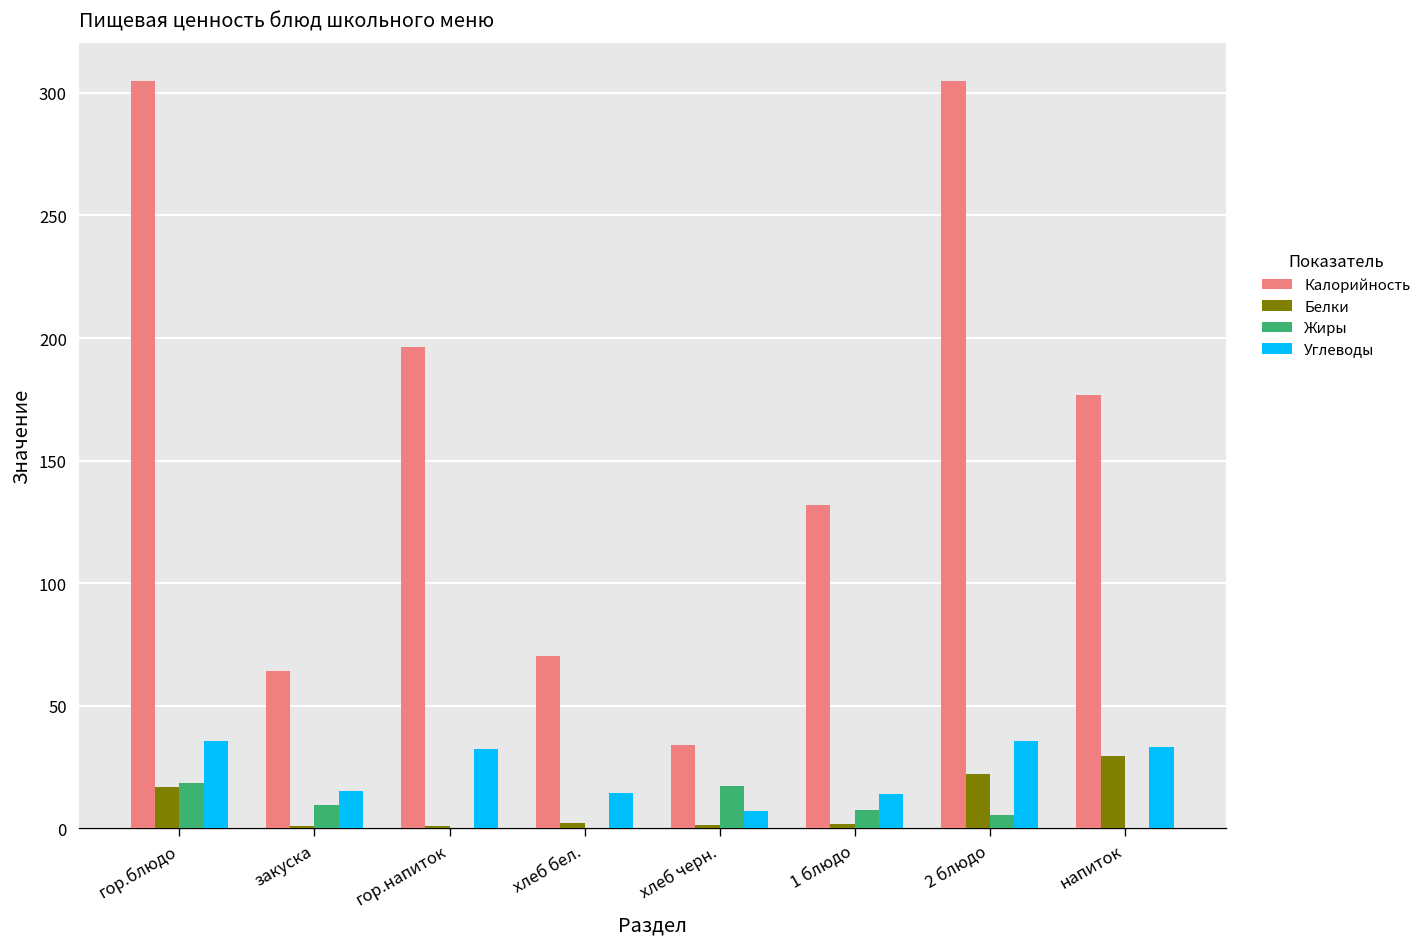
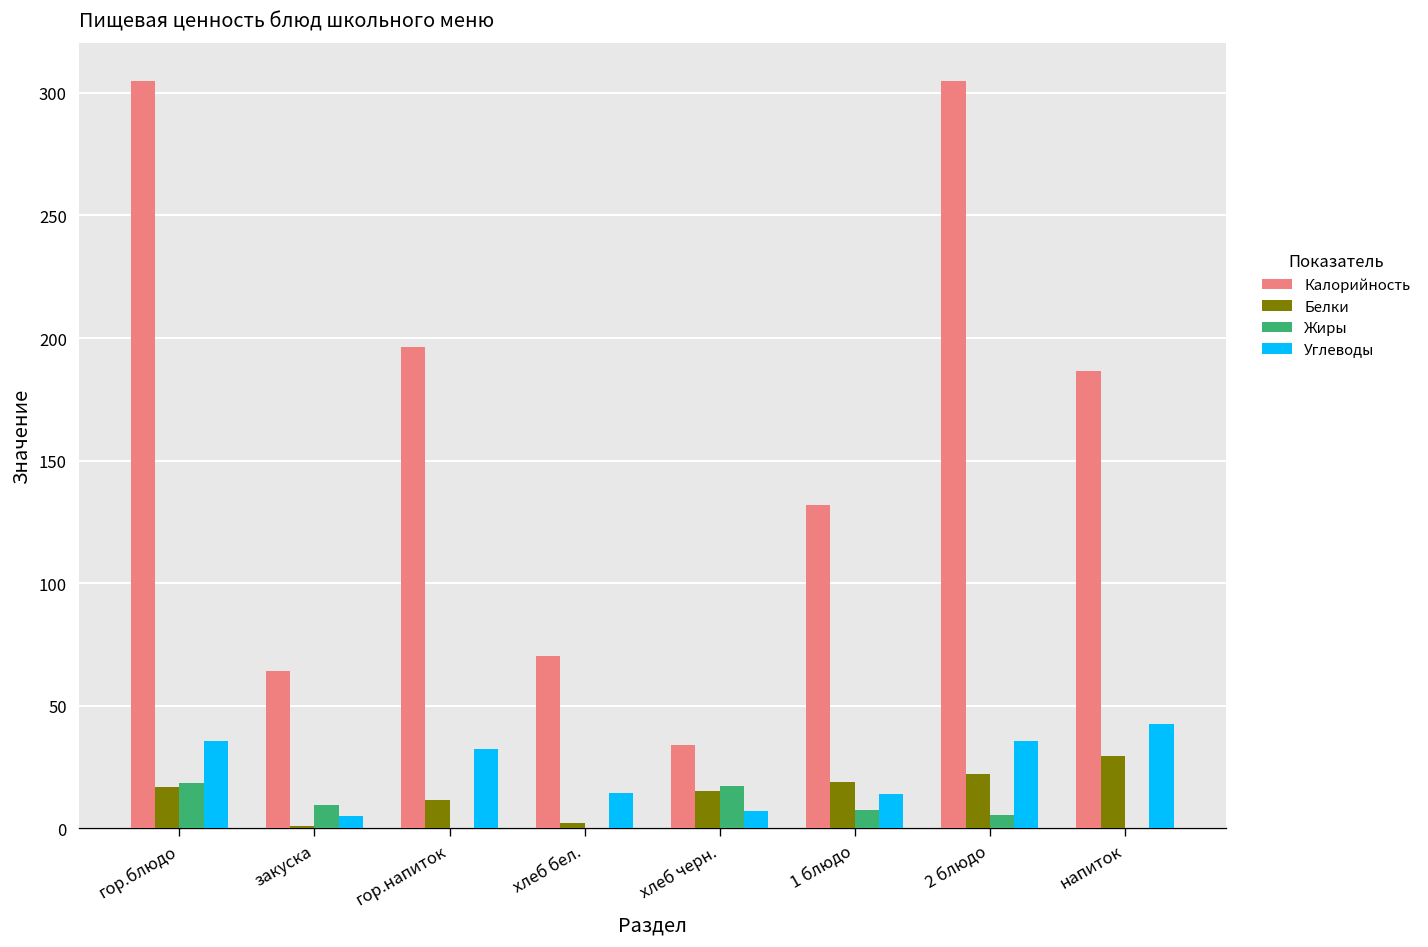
  {
    "Калорийность": {
      "гор.блюдо": 305,
      "закуска": 64,
      "гор.напиток": 196,
      "хлеб бел.": 70,
      "хлеб черн.": 34,
      "1 блюдо": 132,
      "2 блюдо": 305,
-     "напиток": 177
+     "напиток": 186
    },
    "Белки": {
      "гор.блюдо": 17,
-     "гор.напиток": 1,
+     "гор.напиток": 12,
      "хлеб бел.": 2,
-     "хлеб черн.": 1,
-     "1 блюдо": 2,
+     "хлеб черн.": 15,
+     "1 блюдо": 19,
      "2 блюдо": 22,
      "напиток": 30
    },
    "Жиры": {
      "гор.блюдо": 19,
      "закуска": 9,
      "хлеб черн.": 17,
      "1 блюдо": 7,
      "2 блюдо": 5
    },
    "Углеводы": {
      "гор.блюдо": 36,
-     "закуска": 15,
+     "закуска": 5,
      "гор.напиток": 32,
      "хлеб бел.": 14,
      "хлеб черн.": 7,
      "1 блюдо": 14,
      "2 блюдо": 36,
-     "напиток": 33
+     "напиток": 43
    }
  }
